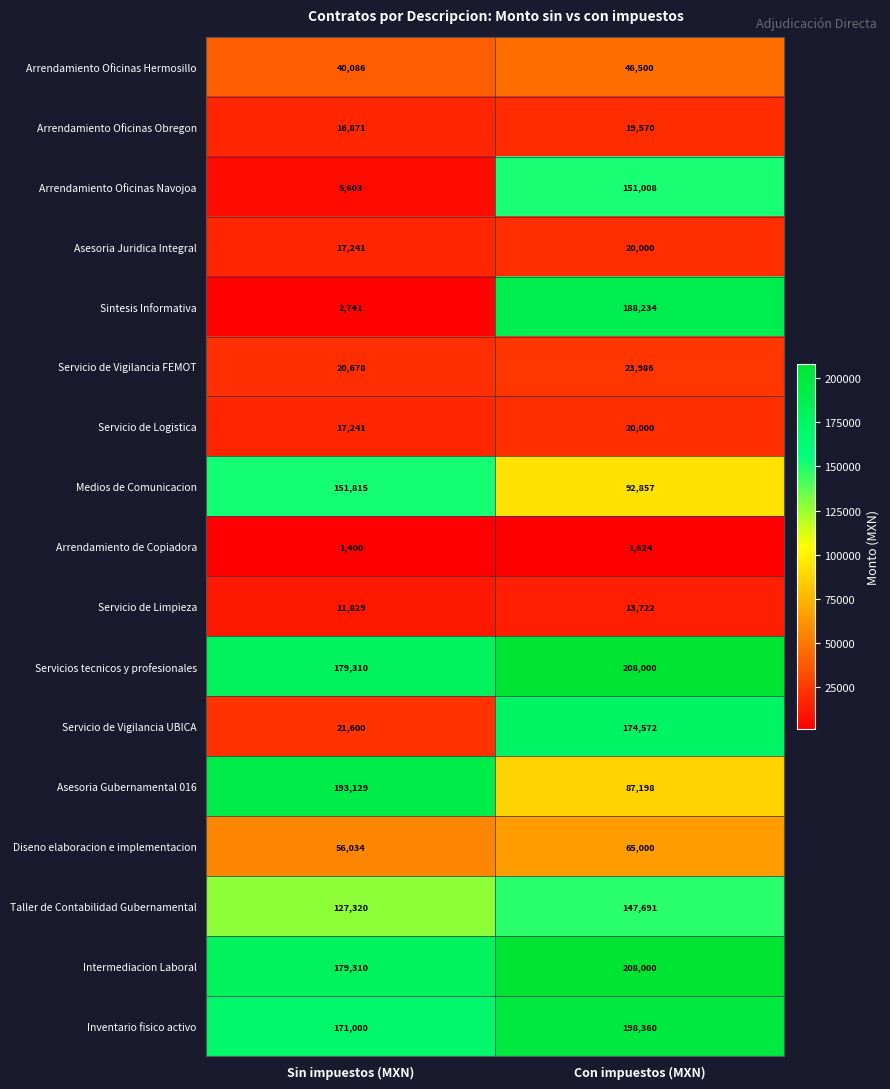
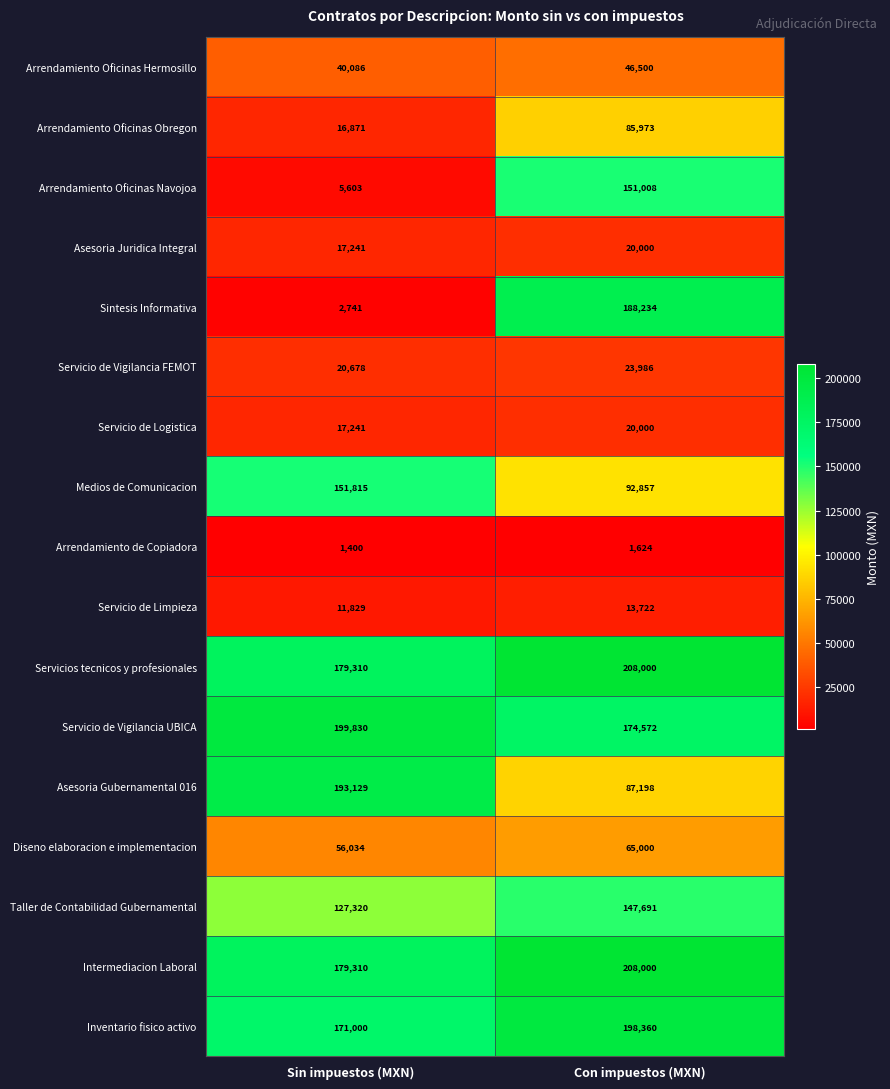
  {
    "Arrendamiento Oficinas Hermosillo": {
      "Sin impuestos (MXN)": "40,086",
      "Con impuestos (MXN)": "46,500"
    },
    "Arrendamiento Oficinas Obregon": {
      "Sin impuestos (MXN)": "16,871",
-     "Con impuestos (MXN)": "19,570"
+     "Con impuestos (MXN)": "85,973"
    },
    "Arrendamiento Oficinas Navojoa": {
      "Sin impuestos (MXN)": "5,603",
      "Con impuestos (MXN)": "151,008"
    },
    "Asesoria Juridica Integral": {
      "Sin impuestos (MXN)": "17,241",
      "Con impuestos (MXN)": "20,000"
    },
    "Sintesis Informativa": {
      "Sin impuestos (MXN)": "2,741",
      "Con impuestos (MXN)": "188,234"
    },
    "Servicio de Vigilancia FEMOT": {
      "Sin impuestos (MXN)": "20,678",
      "Con impuestos (MXN)": "23,986"
    },
    "Servicio de Logistica": {
      "Sin impuestos (MXN)": "17,241",
      "Con impuestos (MXN)": "20,000"
    },
    "Medios de Comunicacion": {
      "Sin impuestos (MXN)": "151,815",
      "Con impuestos (MXN)": "92,857"
    },
    "Arrendamiento de Copiadora": {
      "Sin impuestos (MXN)": "1,400",
      "Con impuestos (MXN)": "1,624"
    },
    "Servicio de Limpieza": {
      "Sin impuestos (MXN)": "11,829",
      "Con impuestos (MXN)": "13,722"
    },
    "Servicios tecnicos y profesionales": {
      "Sin impuestos (MXN)": "179,310",
      "Con impuestos (MXN)": "208,000"
    },
    "Servicio de Vigilancia UBICA": {
-     "Sin impuestos (MXN)": "21,600",
+     "Sin impuestos (MXN)": "199,830",
      "Con impuestos (MXN)": "174,572"
    },
    "Asesoria Gubernamental 016": {
      "Sin impuestos (MXN)": "193,129",
      "Con impuestos (MXN)": "87,198"
    },
    "Diseno elaboracion e implementacion": {
      "Sin impuestos (MXN)": "56,034",
      "Con impuestos (MXN)": "65,000"
    },
    "Taller de Contabilidad Gubernamental": {
      "Sin impuestos (MXN)": "127,320",
      "Con impuestos (MXN)": "147,691"
    },
    "Intermediacion Laboral": {
      "Sin impuestos (MXN)": "179,310",
      "Con impuestos (MXN)": "208,000"
    },
    "Inventario fisico activo": {
      "Sin impuestos (MXN)": "171,000",
      "Con impuestos (MXN)": "198,360"
    }
  }
